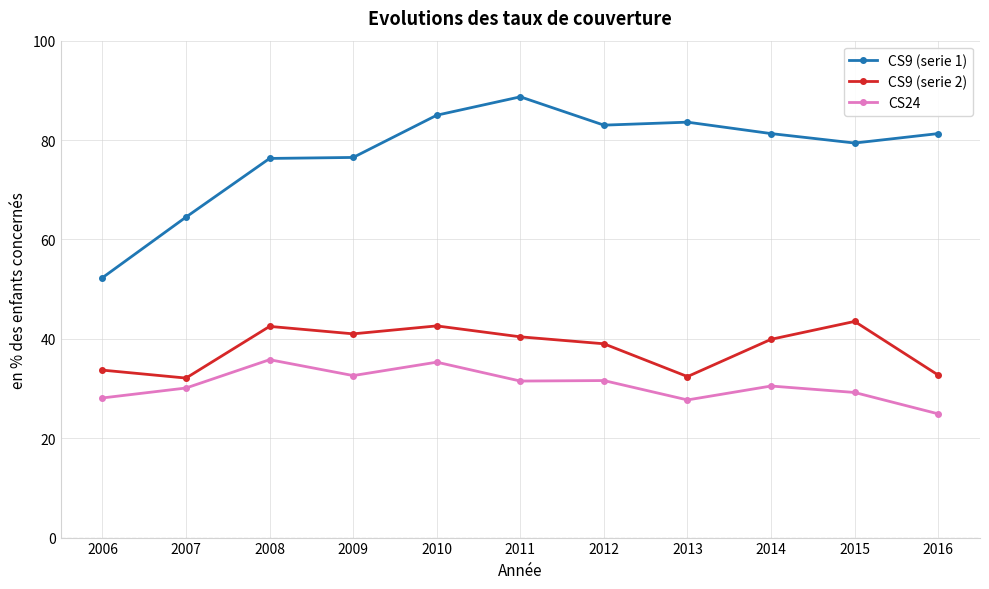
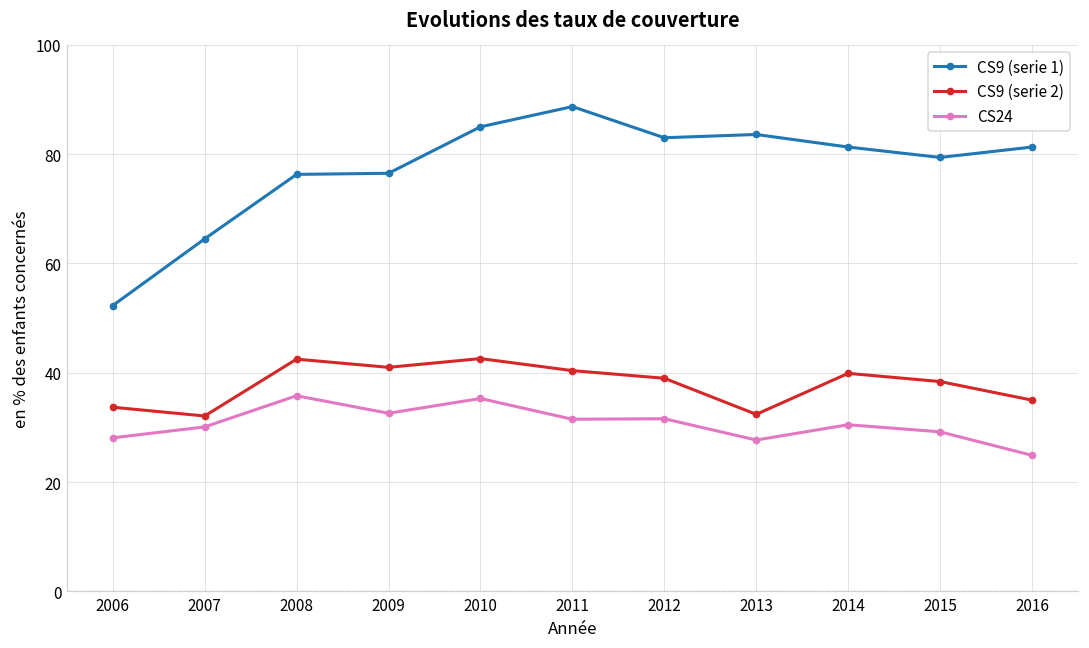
  {
    "CS9 (serie 1)": {
      "2006": 52,
      "2007": 65,
      "2008": 76,
      "2009": 77,
      "2010": 85,
      "2011": 89,
      "2012": 83,
      "2013": 84,
      "2014": 81,
      "2015": 79,
      "2016": 81
    },
    "CS9 (serie 2)": {
      "2006": 34,
      "2007": 32,
      "2008": 43,
      "2009": 41,
      "2010": 43,
      "2011": 40,
      "2012": 39,
      "2013": 32,
      "2014": 40,
-     "2015": 44,
-     "2016": 33
+     "2015": 38,
+     "2016": 35
    },
    "CS24": {
      "2006": 28,
      "2007": 30,
      "2008": 36,
      "2009": 33,
      "2010": 35,
      "2011": 32,
      "2012": 32,
      "2013": 28,
      "2014": 31,
      "2015": 29,
      "2016": 25
    }
  }
